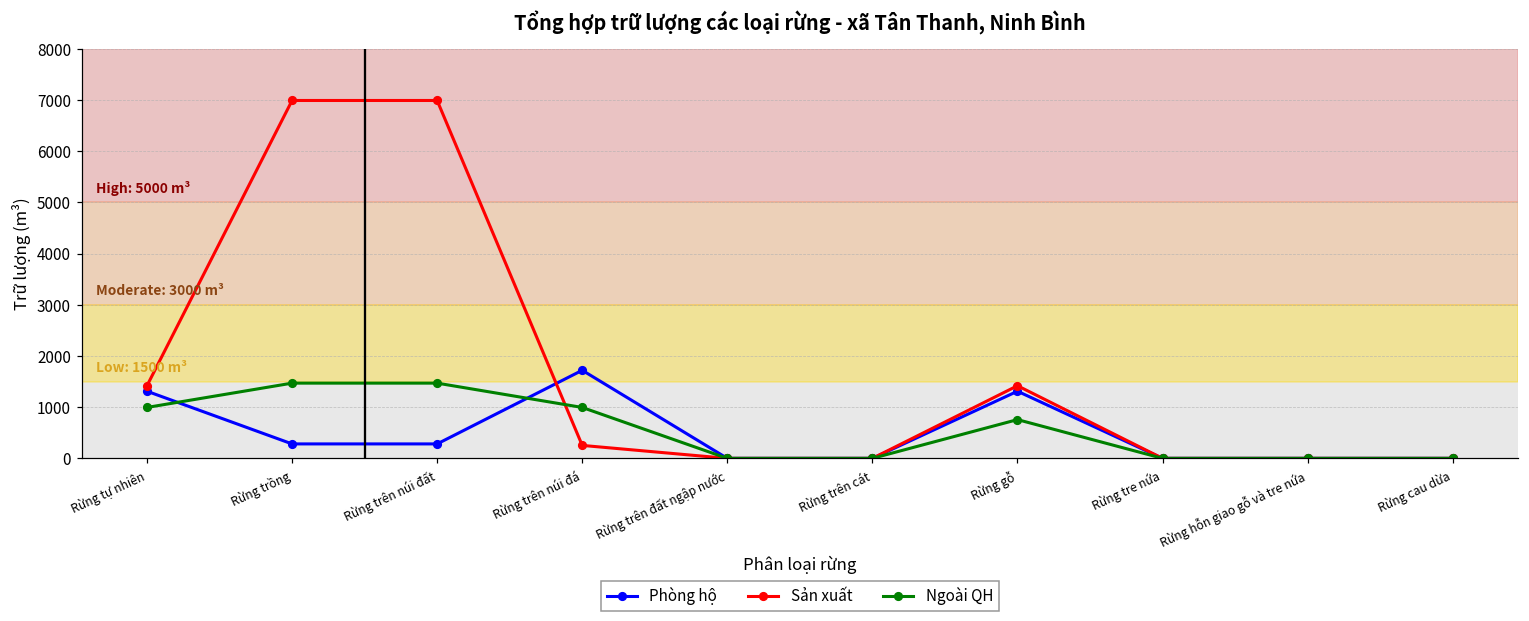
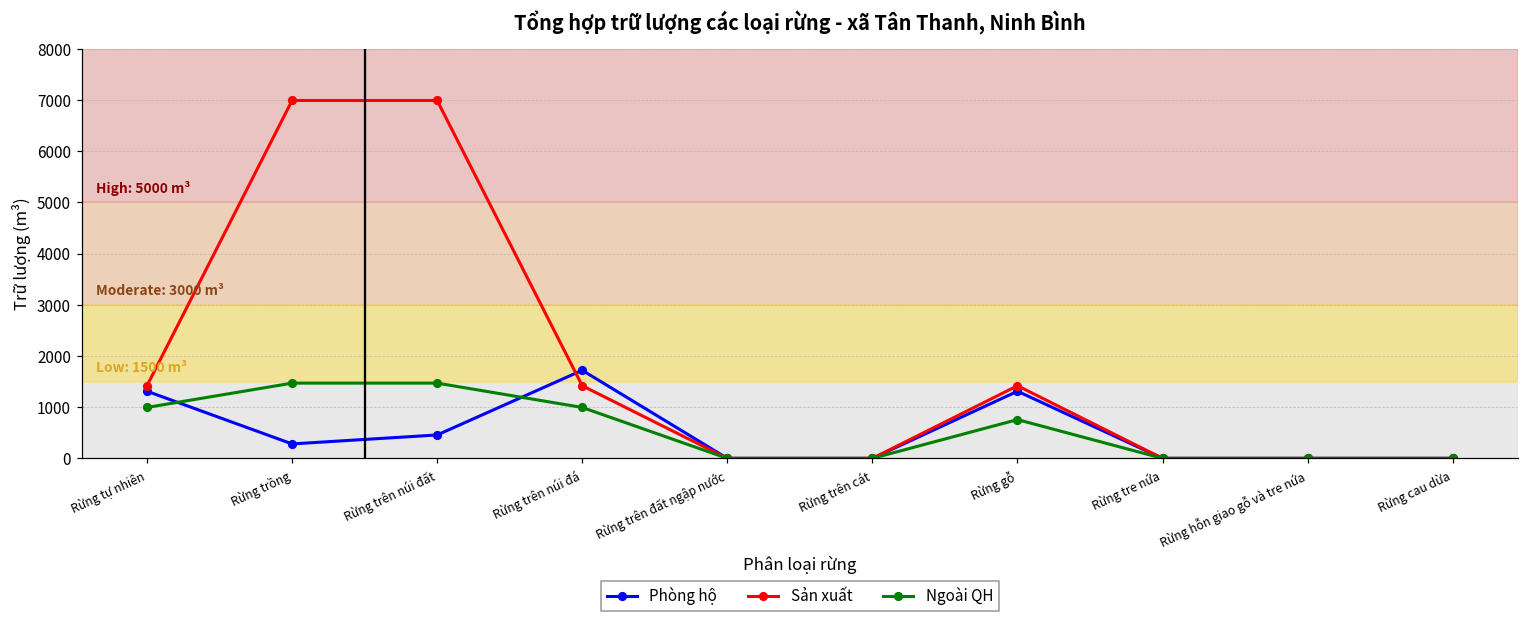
  {
    "Phòng hộ": {
      "Rừng tự nhiên": 1300,
      "Rừng trồng": 300,
-     "Rừng trên núi đất": 300,
+     "Rừng trên núi đất": 500,
      "Rừng trên núi đá": 1700,
      "Rừng gỗ": 1300
    },
    "Sản xuất": {
      "Rừng trồng": 7000,
      "Rừng trên núi đất": 7000,
-     "Rừng trên núi đá": 300,
+     "Rừng trên núi đá": 1400,
      "Rừng gỗ": 1400
    },
    "Ngoài QH": {
      "Rừng tự nhiên": 1000,
      "Rừng trồng": 1500,
      "Rừng trên núi đất": 1500,
      "Rừng trên núi đá": 1000,
      "Rừng gỗ": 800
    }
  }
